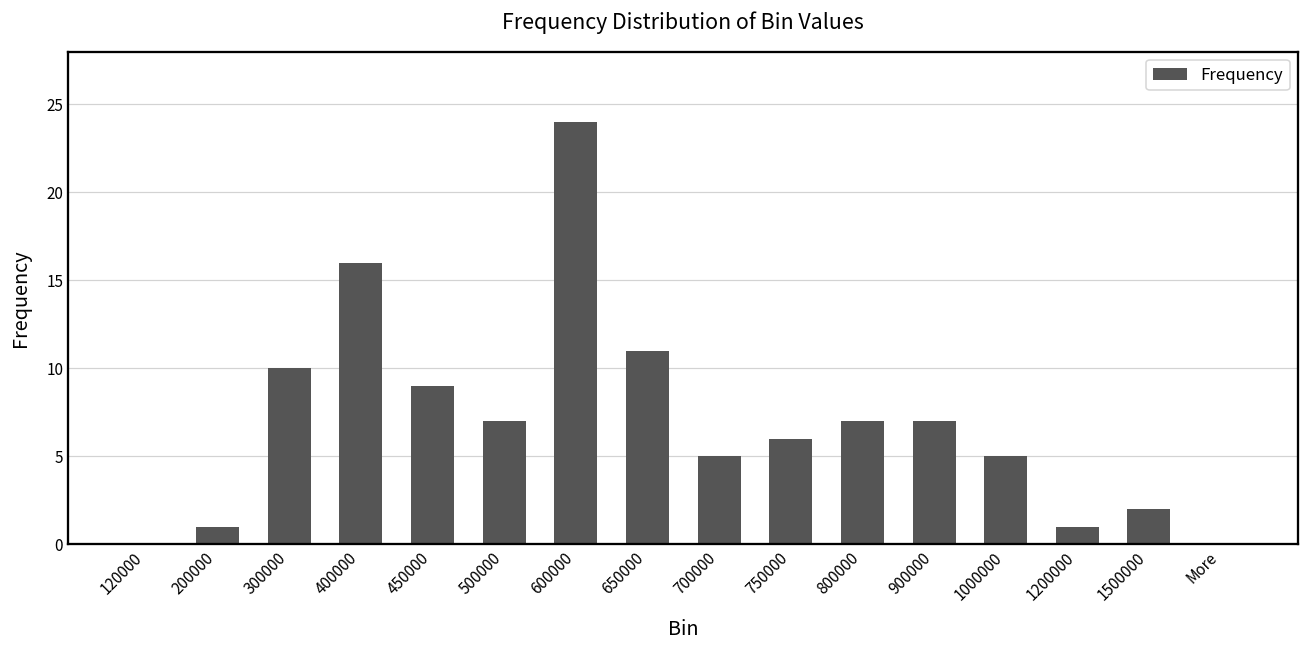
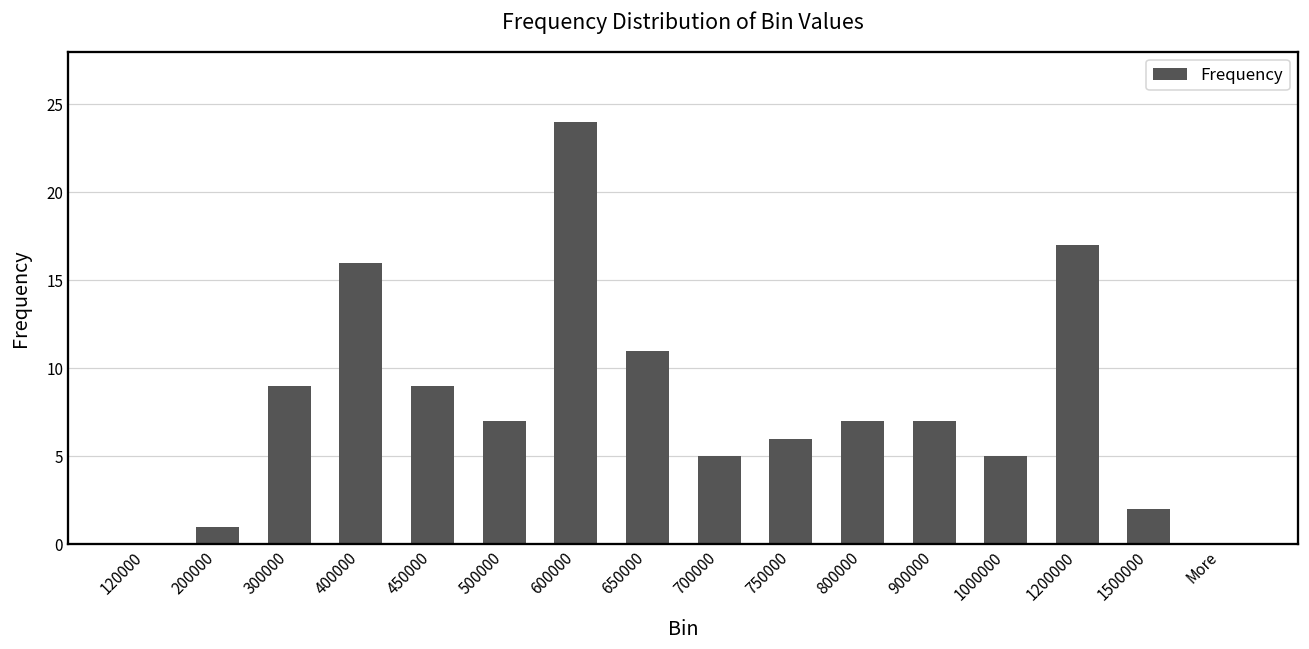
  {
    "120000": 0,
    "200000": 1,
-   "300000": 10,
+   "300000": 9,
    "400000": 16,
    "450000": 9,
    "500000": 7,
    "600000": 24,
    "650000": 11,
    "700000": 5,
    "750000": 6,
    "800000": 7,
    "900000": 7,
    "1000000": 5,
-   "1200000": 1,
+   "1200000": 17,
    "1500000": 2,
    "More": 0
  }
